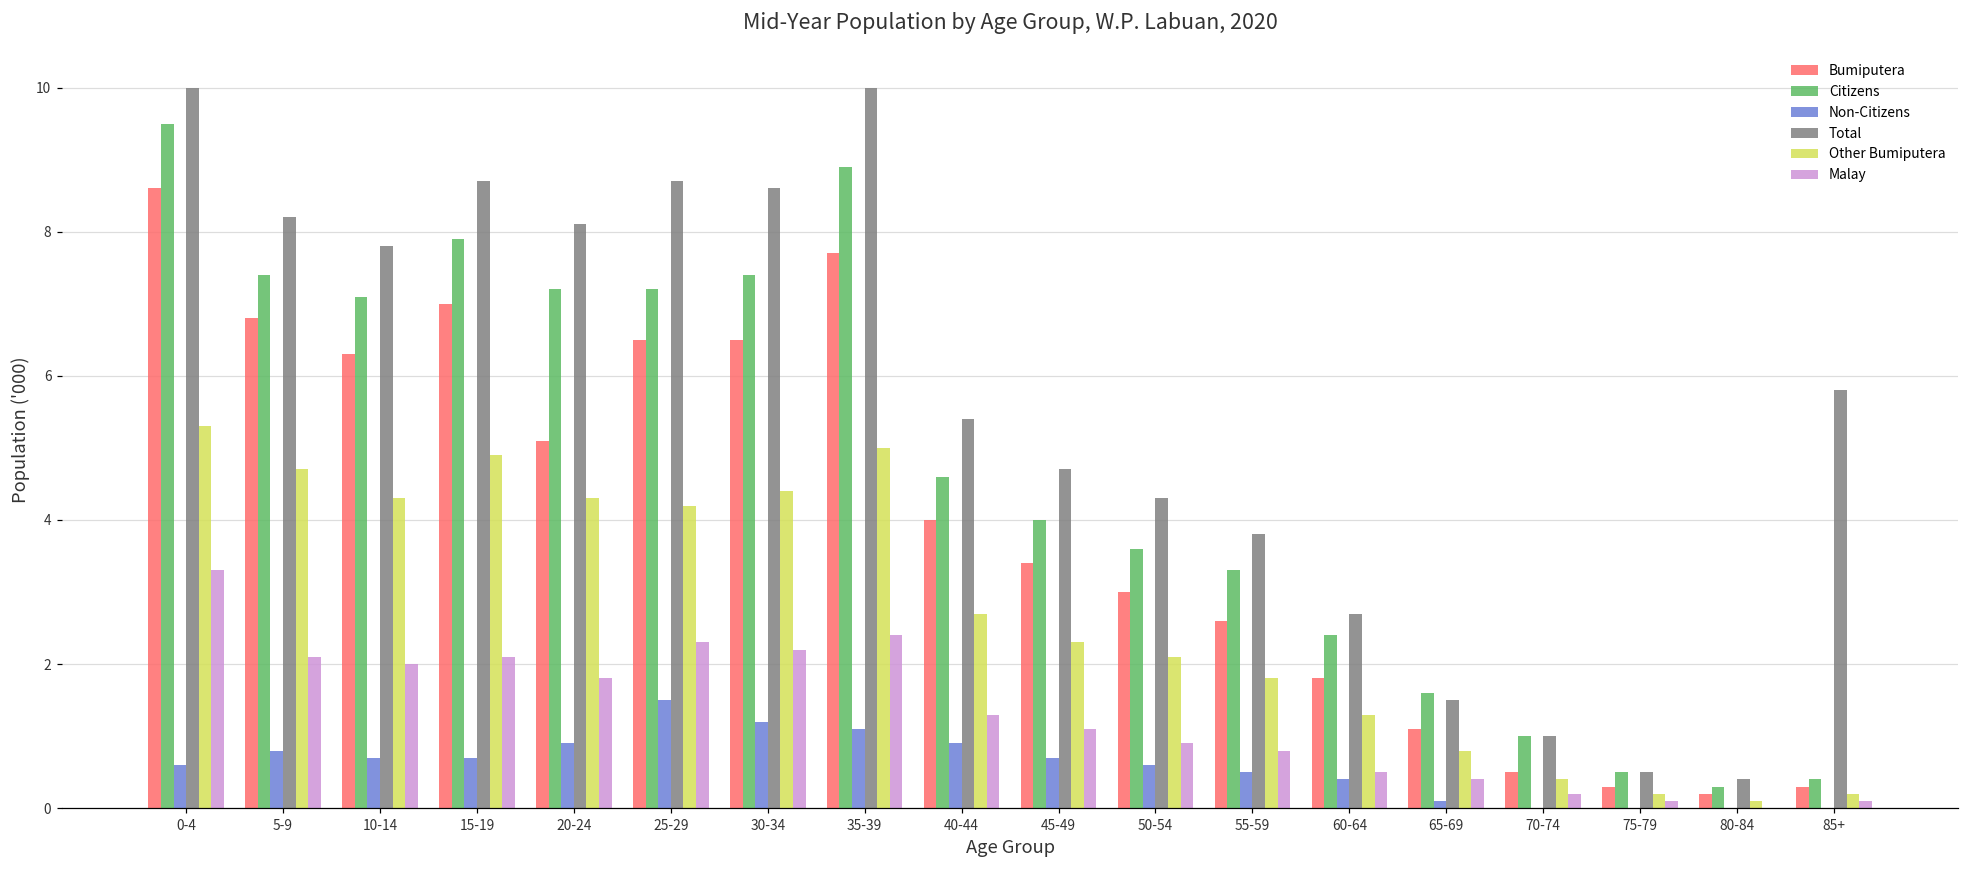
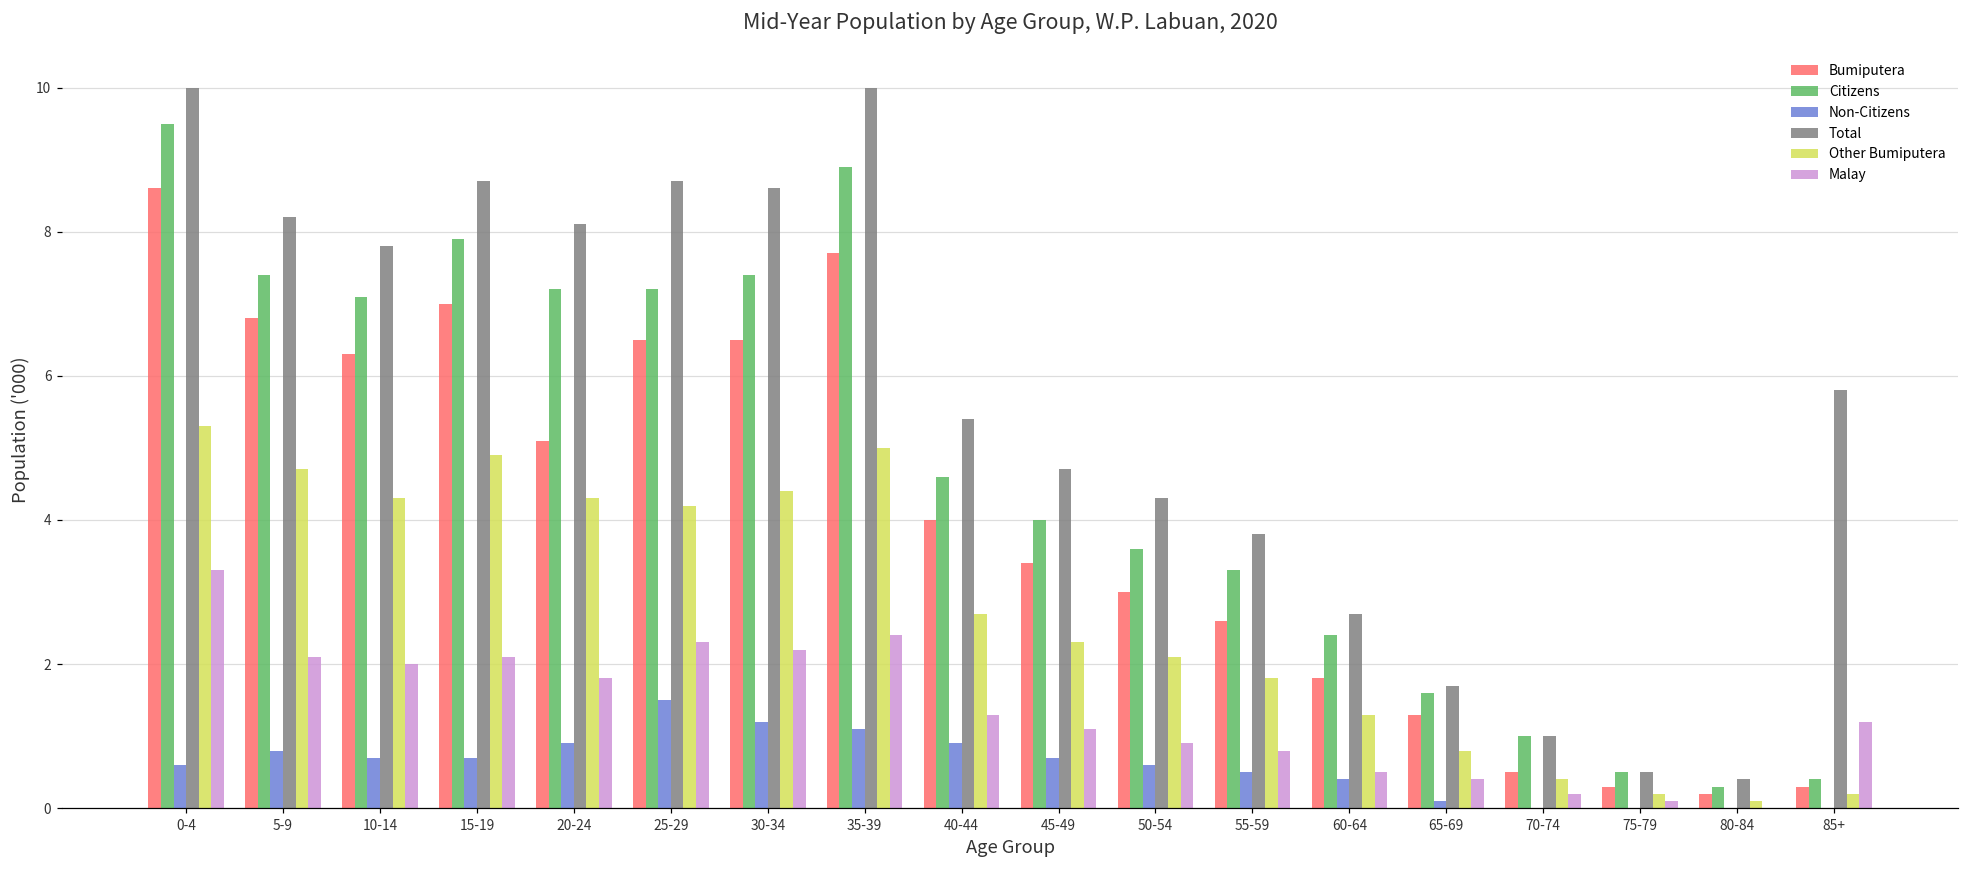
  {
    "Bumiputera": {
      "0-4": 8.6,
      "5-9": 6.8,
      "10-14": 6.3,
      "15-19": 7.0,
      "20-24": 5.1,
      "25-29": 6.5,
      "30-34": 6.5,
      "35-39": 7.7,
      "40-44": 4.0,
      "45-49": 3.4,
      "50-54": 3.0,
      "55-59": 2.6,
      "60-64": 1.8,
-     "65-69": 1.1,
+     "65-69": 1.3,
      "70-74": 0.5,
      "75-79": 0.3,
      "80-84": 0.2,
      "85+": 0.3
    },
    "Citizens": {
      "0-4": 9.5,
      "5-9": 7.4,
      "10-14": 7.1,
      "15-19": 7.9,
      "20-24": 7.2,
      "25-29": 7.2,
      "30-34": 7.4,
      "35-39": 8.9,
      "40-44": 4.6,
      "45-49": 4.0,
      "50-54": 3.6,
      "55-59": 3.3,
      "60-64": 2.4,
      "65-69": 1.6,
      "70-74": 1.0,
      "75-79": 0.5,
      "80-84": 0.3,
      "85+": 0.4
    },
    "Non-Citizens": {
      "0-4": 0.6,
      "5-9": 0.8,
      "10-14": 0.7,
      "15-19": 0.7,
      "20-24": 0.9,
      "25-29": 1.5,
      "30-34": 1.2,
      "35-39": 1.1,
      "40-44": 0.9,
      "45-49": 0.7,
      "50-54": 0.6,
      "55-59": 0.5,
      "60-64": 0.4,
      "65-69": 0.1,
      "70-74": 0.0,
      "75-79": 0.0,
      "80-84": 0.0,
      "85+": 0.0
    },
    "Total": {
      "0-4": 10.0,
      "5-9": 8.2,
      "10-14": 7.8,
      "15-19": 8.7,
      "20-24": 8.1,
      "25-29": 8.7,
      "30-34": 8.6,
      "35-39": 10.0,
      "40-44": 5.4,
      "45-49": 4.7,
      "50-54": 4.3,
      "55-59": 3.8,
      "60-64": 2.7,
-     "65-69": 1.5,
+     "65-69": 1.7,
      "70-74": 1.0,
      "75-79": 0.5,
      "80-84": 0.4,
      "85+": 5.8
    },
    "Other Bumiputera": {
      "0-4": 5.3,
      "5-9": 4.7,
      "10-14": 4.3,
      "15-19": 4.9,
      "20-24": 4.3,
      "25-29": 4.2,
      "30-34": 4.4,
      "35-39": 5.0,
      "40-44": 2.7,
      "45-49": 2.3,
      "50-54": 2.1,
      "55-59": 1.8,
      "60-64": 1.3,
      "65-69": 0.8,
      "70-74": 0.4,
      "75-79": 0.2,
      "80-84": 0.1,
      "85+": 0.2
    },
    "Malay": {
      "0-4": 3.3,
      "5-9": 2.1,
      "10-14": 2.0,
      "15-19": 2.1,
      "20-24": 1.8,
      "25-29": 2.3,
      "30-34": 2.2,
      "35-39": 2.4,
      "40-44": 1.3,
      "45-49": 1.1,
      "50-54": 0.9,
      "55-59": 0.8,
      "60-64": 0.5,
      "65-69": 0.4,
      "70-74": 0.2,
      "75-79": 0.1,
      "80-84": 0.0,
-     "85+": 0.1
+     "85+": 1.2
    }
  }
